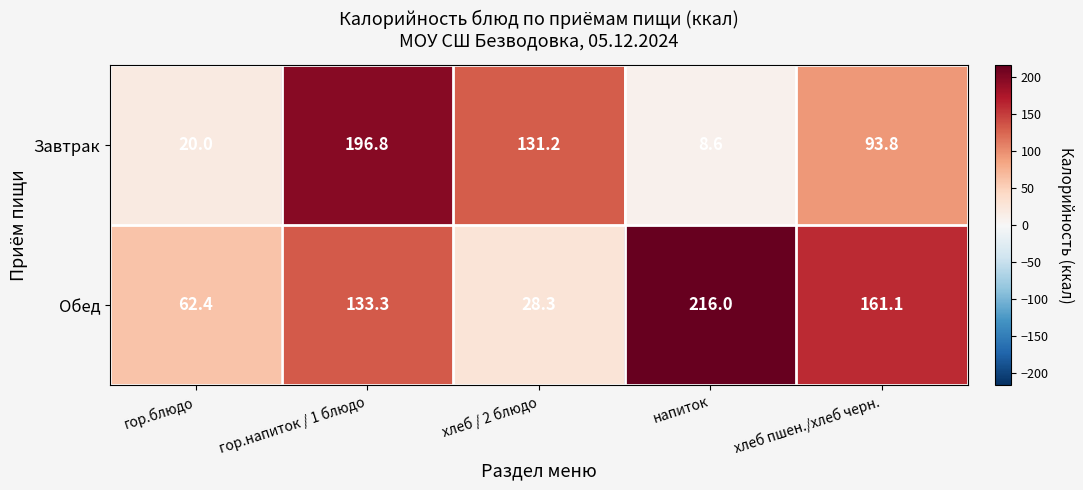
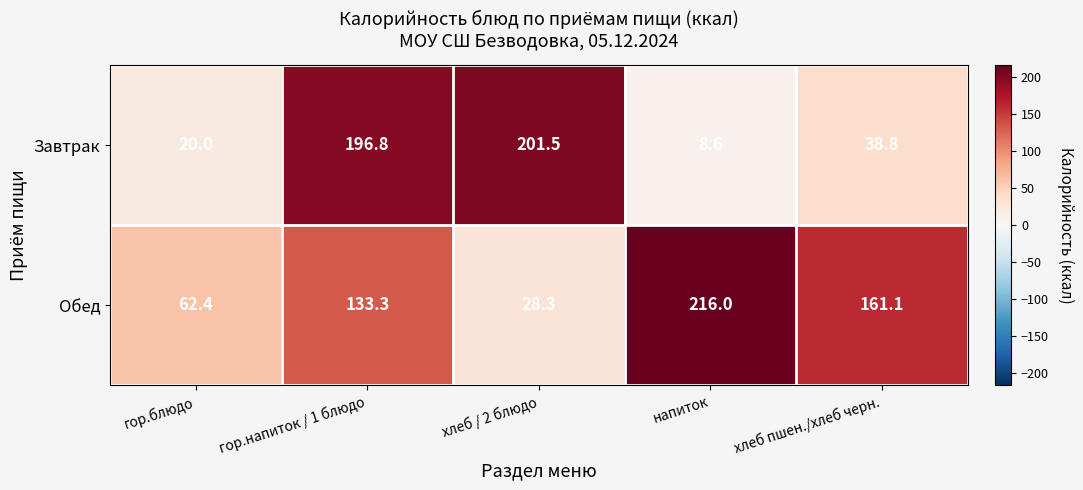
  {
    "Завтрак": {
      "гор.напиток / 1 блюдо": 196.8,
-     "хлеб / 2 блюдо": 131.2,
-     "хлеб пшен./хлеб черн.": 93.8
+     "хлеб / 2 блюдо": 201.5,
+     "хлеб пшен./хлеб черн.": 38.8
    },
    "Обед": {
      "гор.блюдо": 62.4,
      "гор.напиток / 1 блюдо": 133.3,
      "напиток": 216.0,
      "хлеб пшен./хлеб черн.": 161.1
    }
  }
